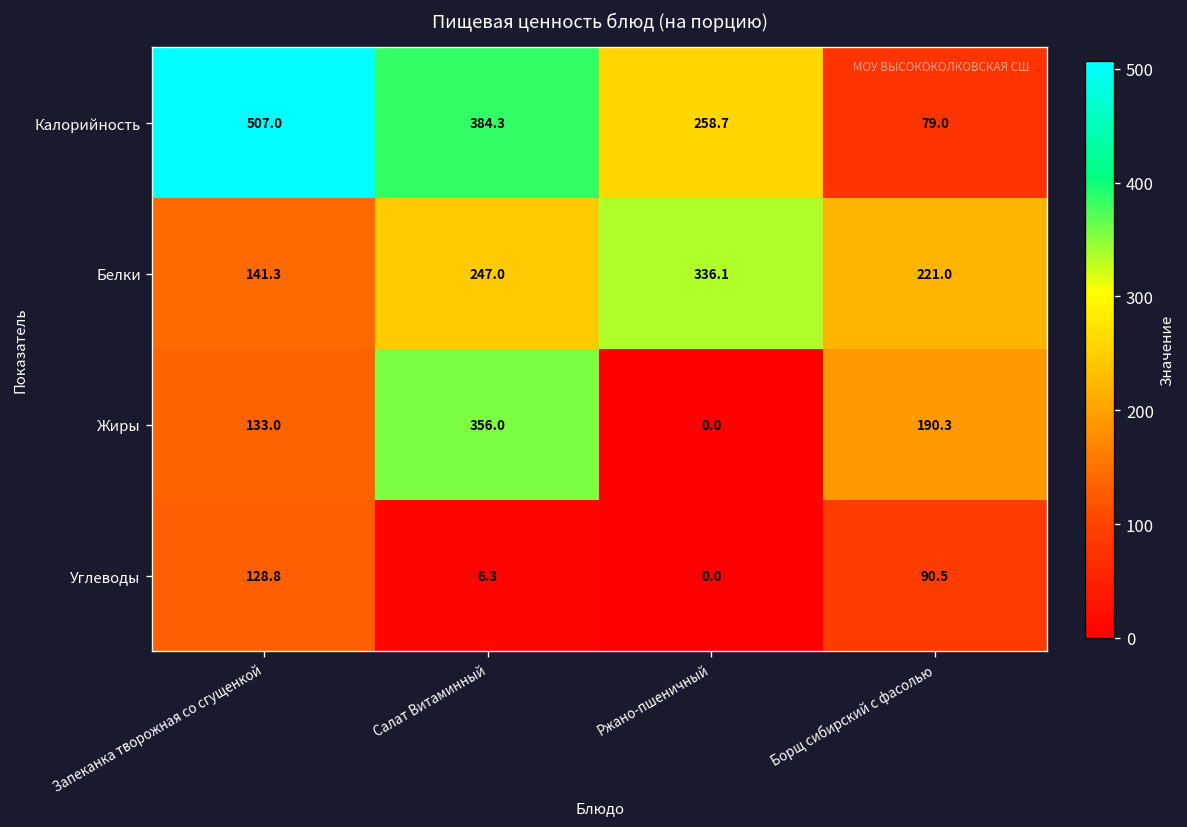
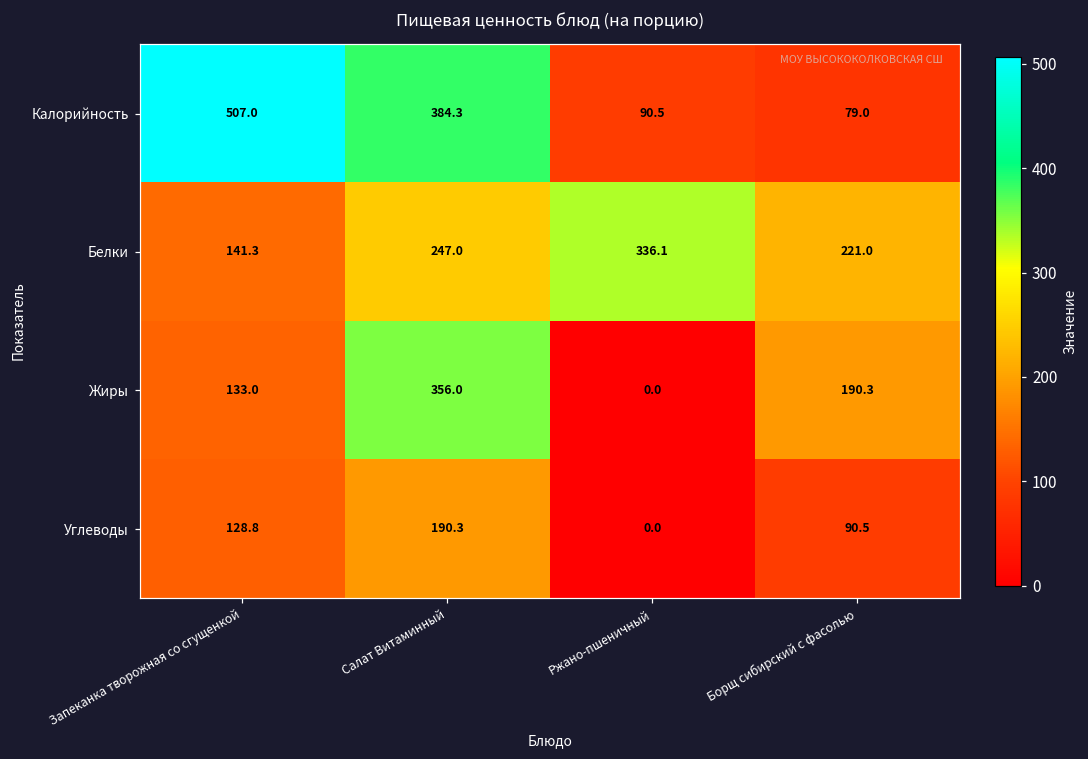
  {
    "Калорийность": {
      "Запеканка творожная со сгущенкой": 507.0,
      "Салат Витаминный": 384.3,
-     "Ржано-пшеничный": 258.7
+     "Ржано-пшеничный": 90.5
    },
    "Белки": {
      "Запеканка творожная со сгущенкой": 141.3,
      "Салат Витаминный": 247.0,
      "Ржано-пшеничный": 336.1,
      "Борщ сибирский с фасолью": 221.0
    },
    "Жиры": {
      "Запеканка творожная со сгущенкой": 133.0,
      "Салат Витаминный": 356.0,
      "Ржано-пшеничный": 0.0,
      "Борщ сибирский с фасолью": 190.3
    },
    "Углеводы": {
      "Запеканка творожная со сгущенкой": 128.8,
-     "Салат Витаминный": 6.3,
+     "Салат Витаминный": 190.3,
      "Ржано-пшеничный": 0.0,
      "Борщ сибирский с фасолью": 90.5
    }
  }
